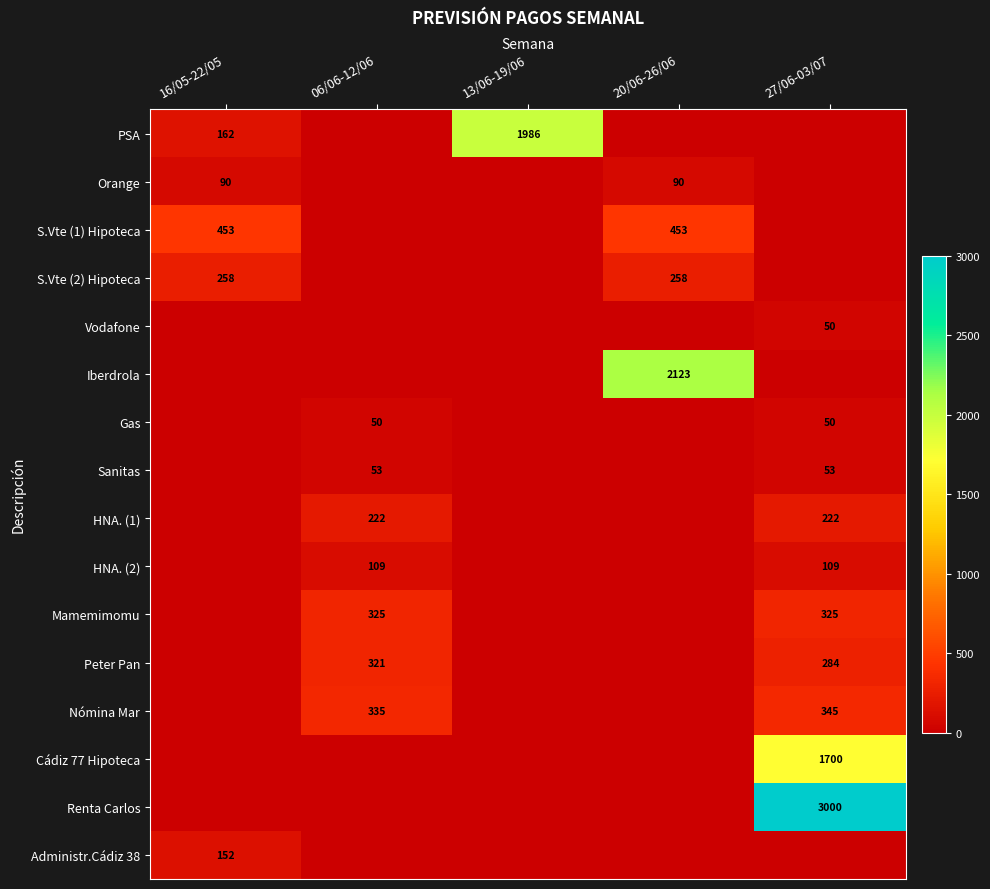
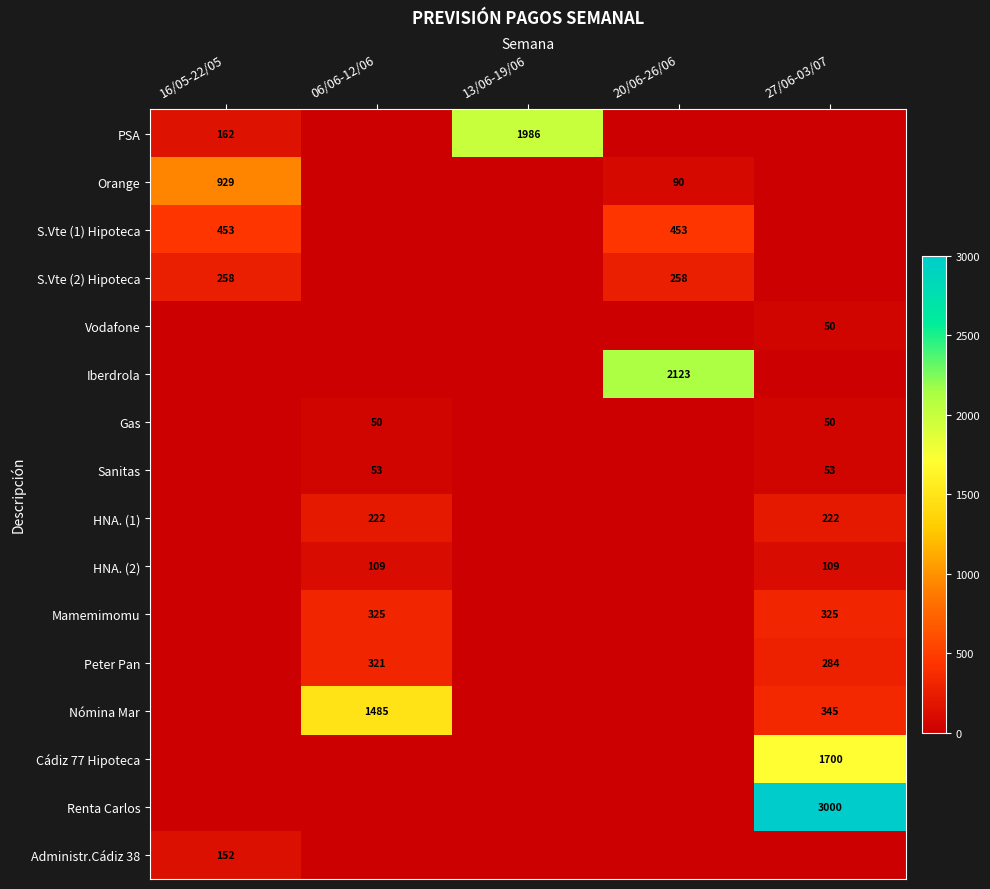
  {
    "PSA": {
      "16/05-22/05": 162,
      "13/06-19/06": 1986
    },
    "Orange": {
-     "16/05-22/05": 90,
+     "16/05-22/05": 929,
      "20/06-26/06": 90
    },
    "S.Vte (1) Hipoteca": {
      "16/05-22/05": 453,
      "20/06-26/06": 453
    },
    "S.Vte (2) Hipoteca": {
      "16/05-22/05": 258,
      "20/06-26/06": 258
    },
    "Vodafone": {
      "27/06-03/07": 50
    },
    "Iberdrola": {
      "20/06-26/06": 2123
    },
    "Gas": {
      "06/06-12/06": 50,
      "27/06-03/07": 50
    },
    "Sanitas": {
      "06/06-12/06": 53,
      "27/06-03/07": 53
    },
    "HNA. (1)": {
      "06/06-12/06": 222,
      "27/06-03/07": 222
    },
    "HNA. (2)": {
      "06/06-12/06": 109,
      "27/06-03/07": 109
    },
    "Mamemimomu": {
      "06/06-12/06": 325,
      "27/06-03/07": 325
    },
    "Peter Pan": {
      "06/06-12/06": 321,
      "27/06-03/07": 284
    },
    "Nómina Mar": {
-     "06/06-12/06": 335,
+     "06/06-12/06": 1485,
      "27/06-03/07": 345
    },
    "Cádiz 77 Hipoteca": {
      "27/06-03/07": 1700
    },
    "Renta Carlos": {
      "27/06-03/07": 3000
    },
    "Administr.Cádiz 38": {
      "16/05-22/05": 152
    }
  }
